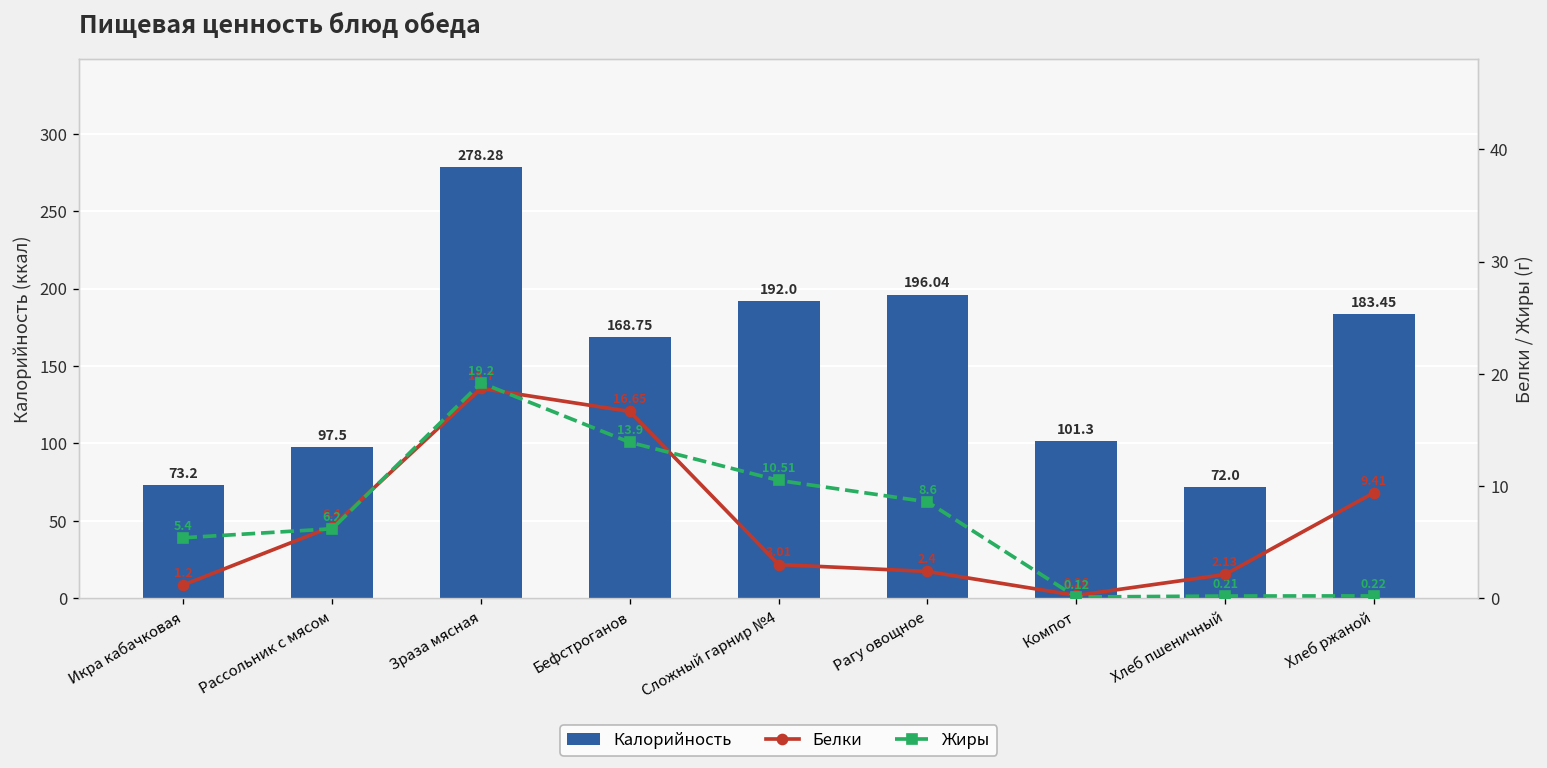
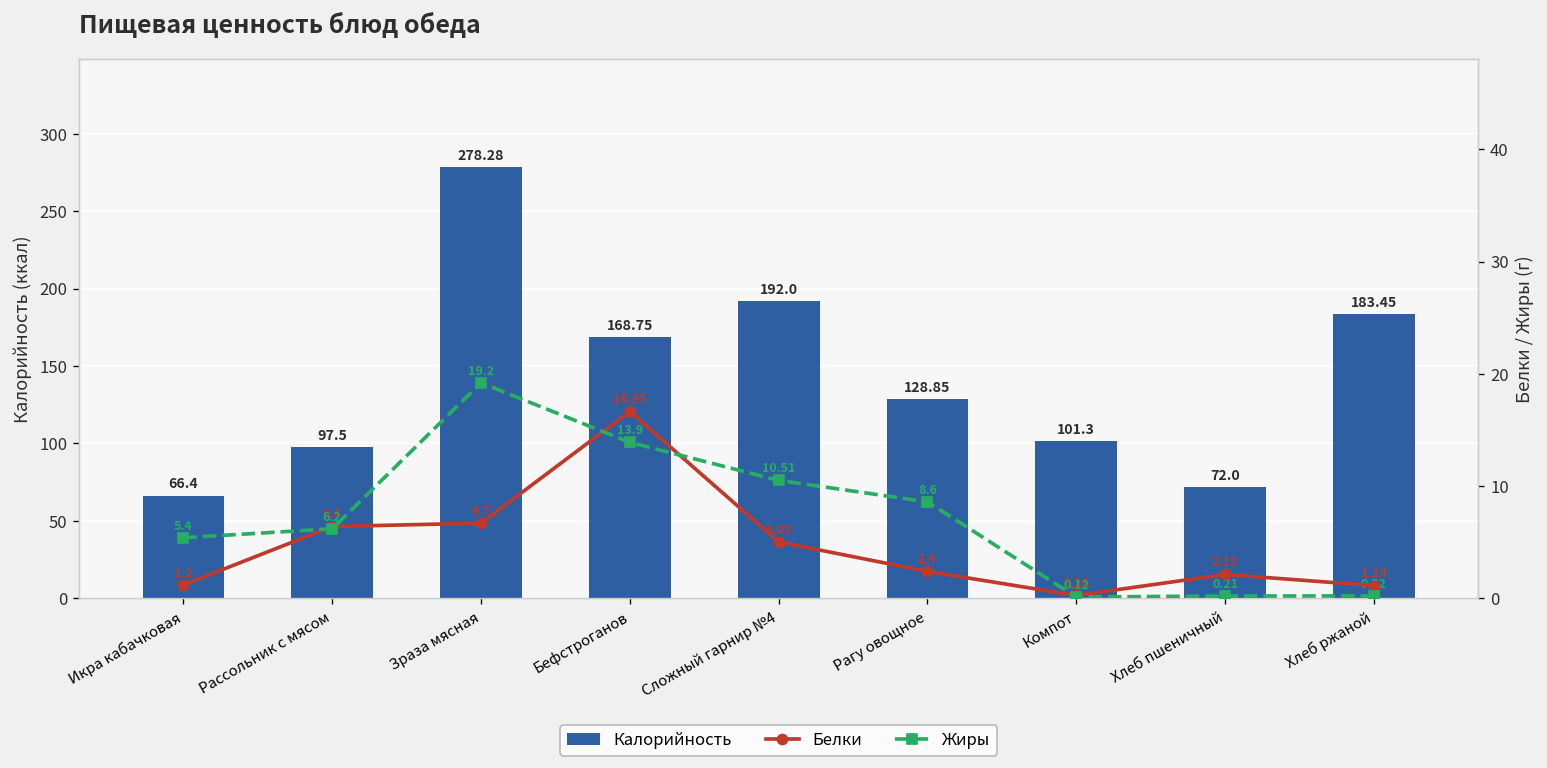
  {
    "Калорийность": {
-     "Икра кабачковая": 73.2,
+     "Икра кабачковая": 66.4,
      "Рассольник с мясом": 97.5,
      "Зраза мясная": 278.28,
      "Бефстроганов": 168.75,
      "Сложный гарнир №4": 192.0,
-     "Рагу овощное": 196.04,
+     "Рагу овощное": 128.85,
      "Компот": 101.3,
      "Хлеб пшеничный": 72.0,
      "Хлеб ржаной": 183.45
    },
    "Белки": {
      "Икра кабачковая": 1.2,
-     "Зраза мясная": 18.7,
+     "Зраза мясная": 6.7,
      "Бефстроганов": 16.65,
-     "Сложный гарнир №4": 3.01,
+     "Сложный гарнир №4": 5.03,
      "Рагу овощное": 2.4,
      "Хлеб пшеничный": 2.13,
-     "Хлеб ржаной": 9.41
+     "Хлеб ржаной": 1.14
    },
    "Жиры": {
      "Икра кабачковая": 5.4,
      "Зраза мясная": 19.2,
      "Бефстроганов": 13.9,
      "Сложный гарнир №4": 10.51,
      "Рагу овощное": 8.6,
      "Хлеб пшеничный": 0.21
    }
  }
